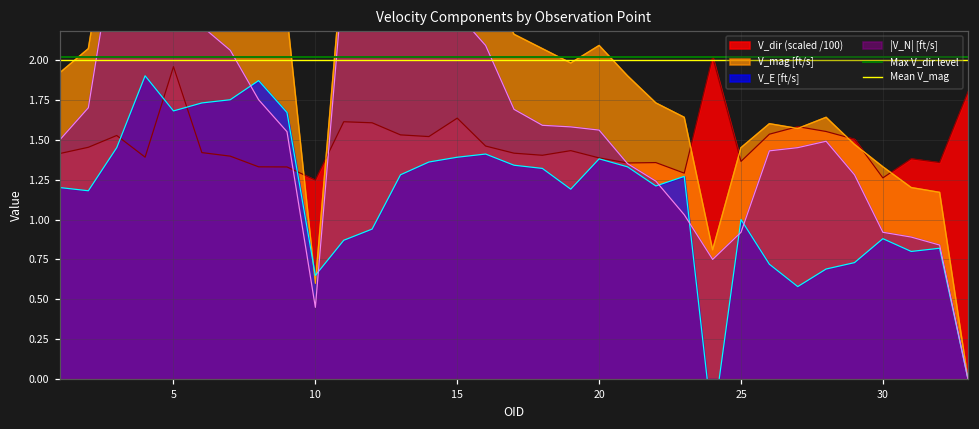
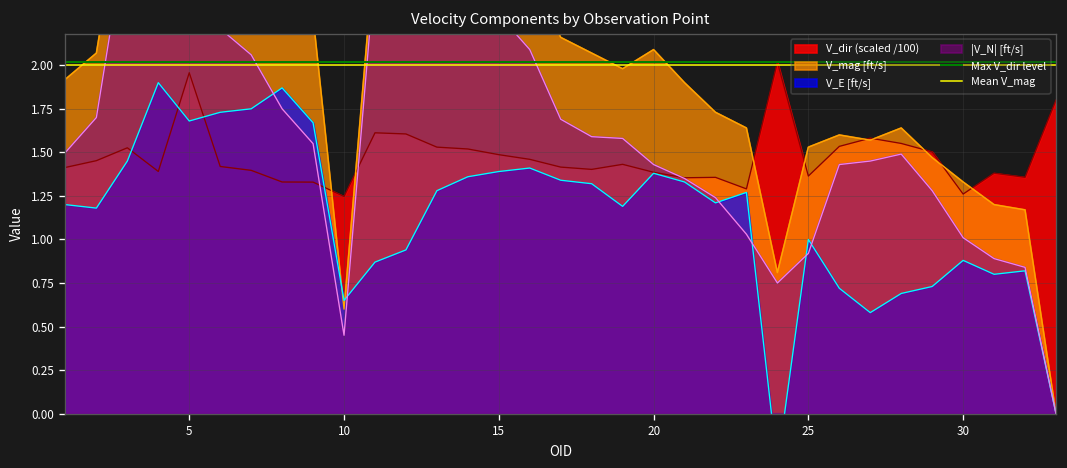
  {
    "V_dir (scaled /100)": {
      "5": 1.96,
      "10": 1.25,
-     "15": 1.63,
+     "15": 1.49,
      "25": 1.36,
      "30": 1.26
    },
    "V_mag [ft/s]": {
      "10": 0.60,
      "20": 2.09,
-     "25": 1.45,
+     "25": 1.53,
      "30": 1.33
    },
    "|V_N| [ft/s]": {
      "10": 0.45,
-     "20": 1.56,
+     "20": 1.43,
      "25": 0.92,
-     "30": 0.92
+     "30": 1.01
    }
  }
